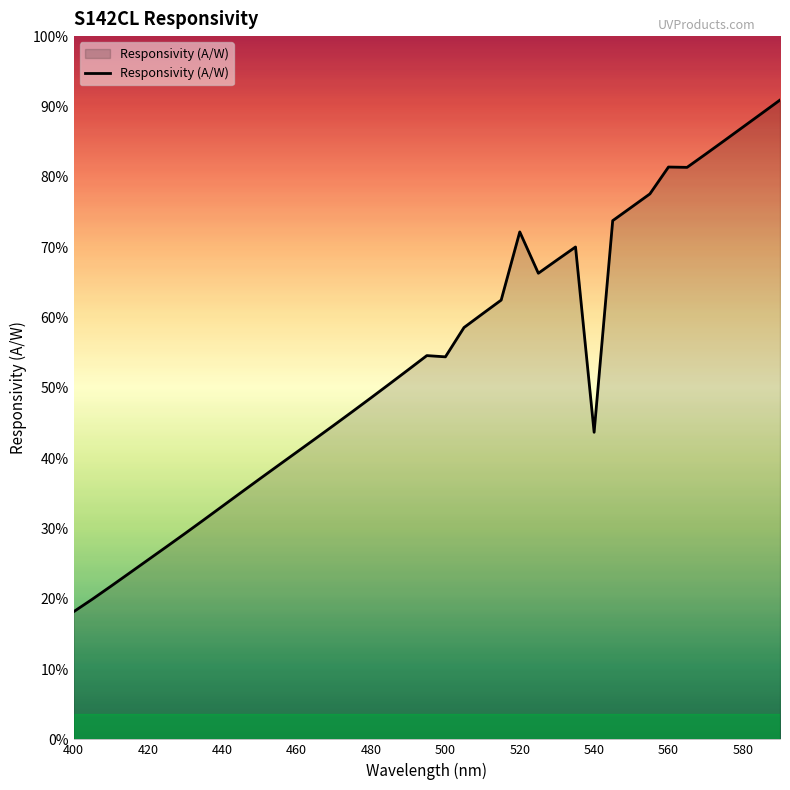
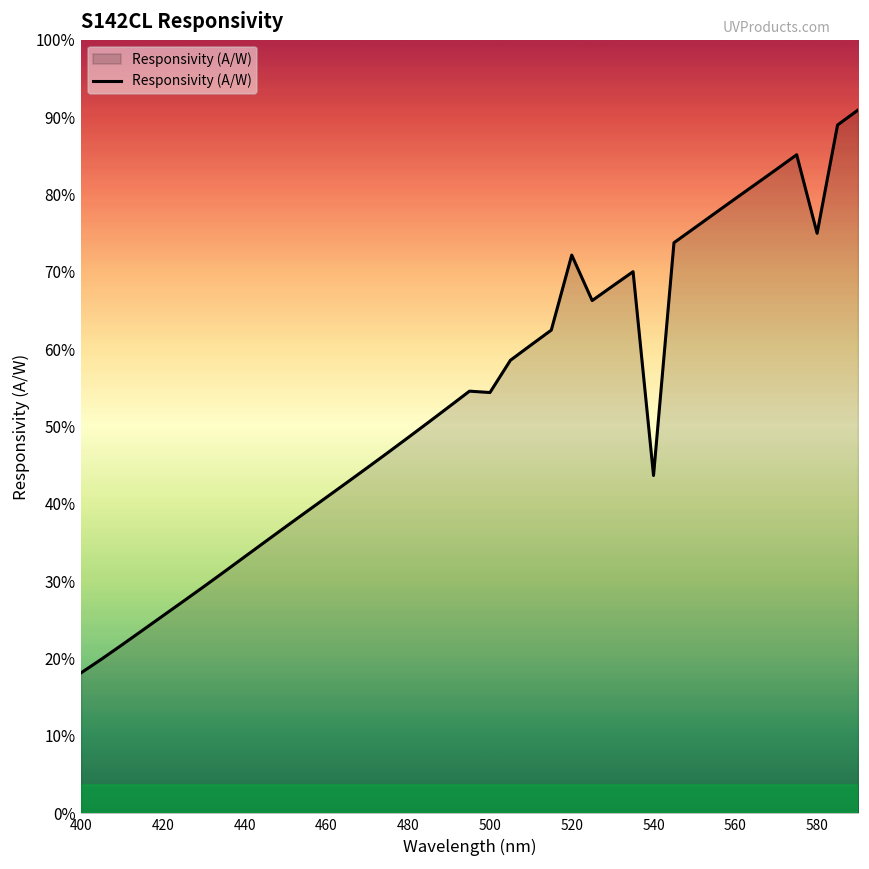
  {
    "400": "18%",
    "420": "26%",
    "440": "33%",
    "460": "41%",
    "480": "49%",
    "500": "54%",
    "520": "72%",
    "540": "44%",
-   "560": "81%",
-   "580": "87%"
+   "560": "79%",
+   "580": "75%"
  }
